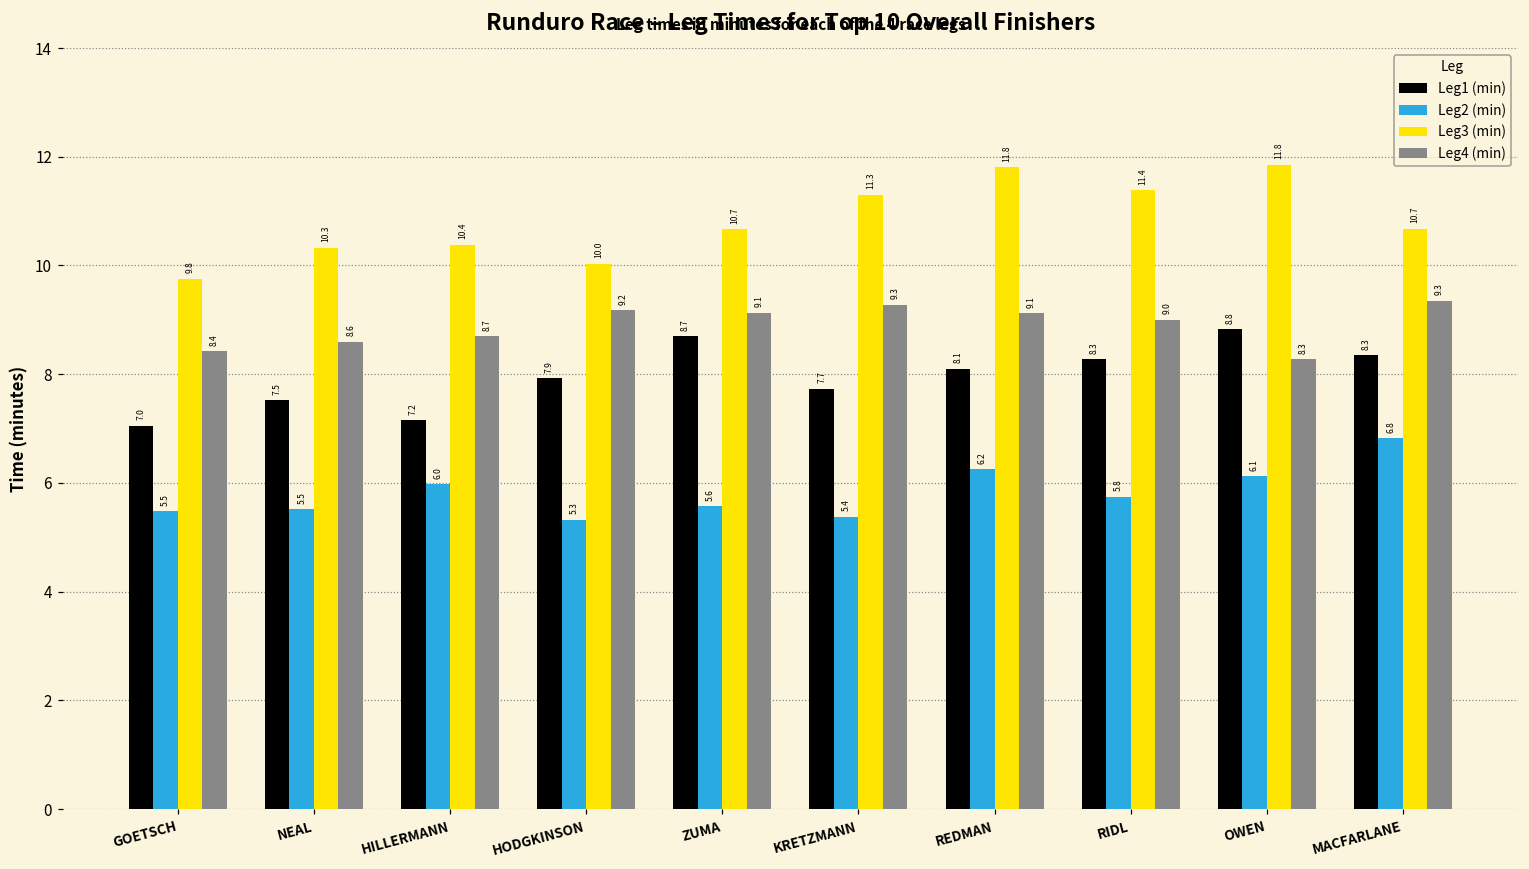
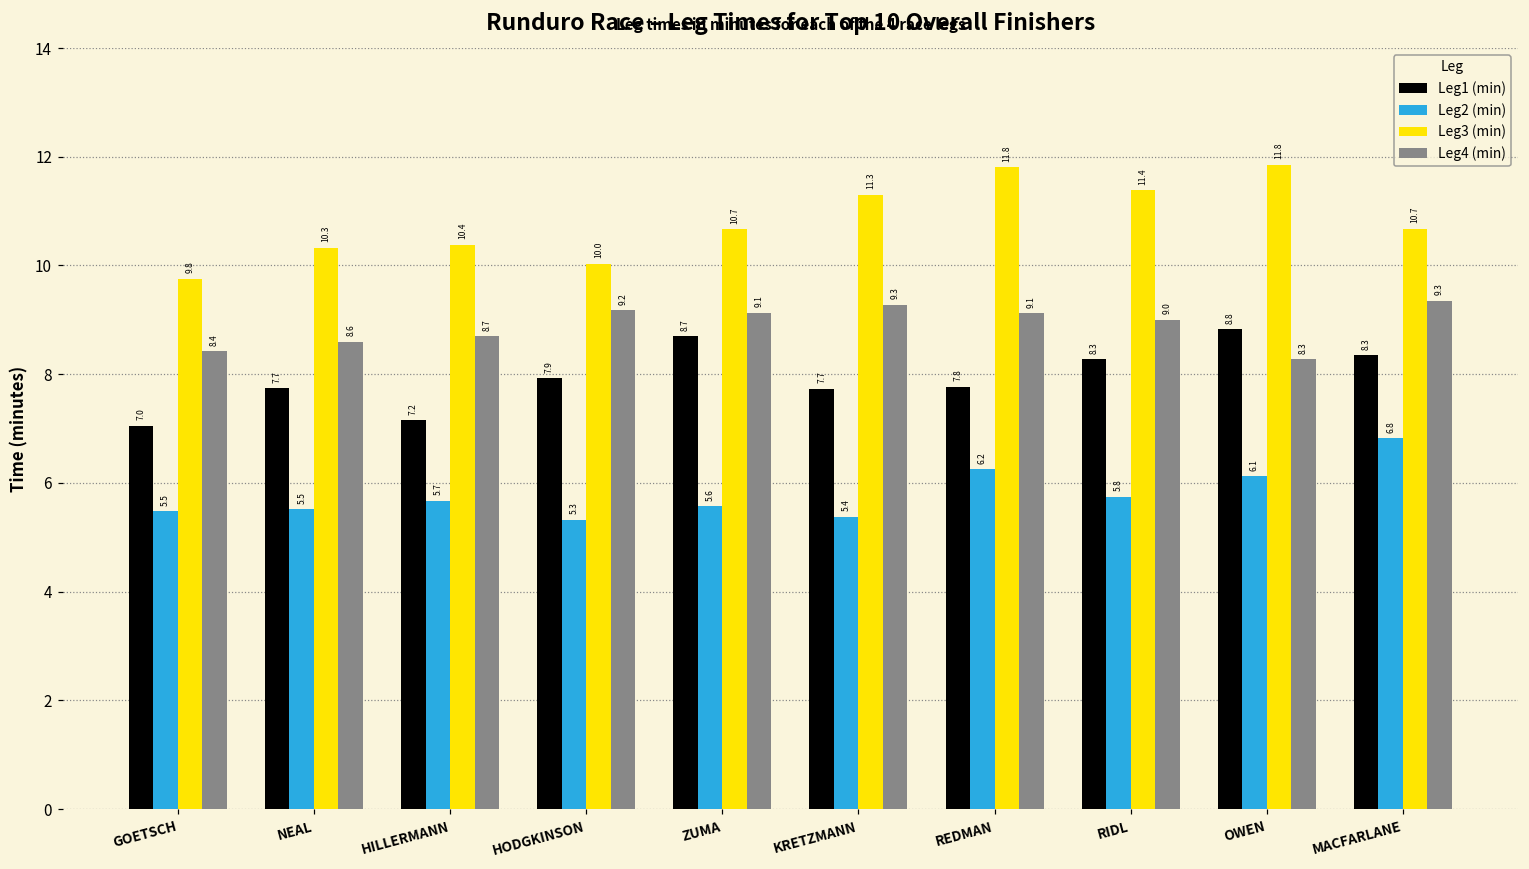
  {
    "Leg1 (min)": {
      "GOETSCH": 7.0,
-     "NEAL": 7.5,
+     "NEAL": 7.7,
      "HILLERMANN": 7.2,
      "HODGKINSON": 7.9,
      "ZUMA": 8.7,
      "KRETZMANN": 7.7,
-     "REDMAN": 8.1,
+     "REDMAN": 7.8,
      "RIDL": 8.3,
      "OWEN": 8.8,
      "MACFARLANE": 8.3
    },
    "Leg2 (min)": {
      "GOETSCH": 5.5,
      "NEAL": 5.5,
-     "HILLERMANN": 6.0,
+     "HILLERMANN": 5.7,
      "HODGKINSON": 5.3,
      "ZUMA": 5.6,
      "KRETZMANN": 5.4,
      "REDMAN": 6.2,
      "RIDL": 5.8,
      "OWEN": 6.1,
      "MACFARLANE": 6.8
    },
    "Leg3 (min)": {
      "GOETSCH": 9.8,
      "NEAL": 10.3,
      "HILLERMANN": 10.4,
      "HODGKINSON": 10.0,
      "ZUMA": 10.7,
      "KRETZMANN": 11.3,
      "REDMAN": 11.8,
      "RIDL": 11.4,
      "OWEN": 11.8,
      "MACFARLANE": 10.7
    },
    "Leg4 (min)": {
      "GOETSCH": 8.4,
      "NEAL": 8.6,
      "HILLERMANN": 8.7,
      "HODGKINSON": 9.2,
      "ZUMA": 9.1,
      "KRETZMANN": 9.3,
      "REDMAN": 9.1,
      "RIDL": 9.0,
      "OWEN": 8.3,
      "MACFARLANE": 9.3
    }
  }
